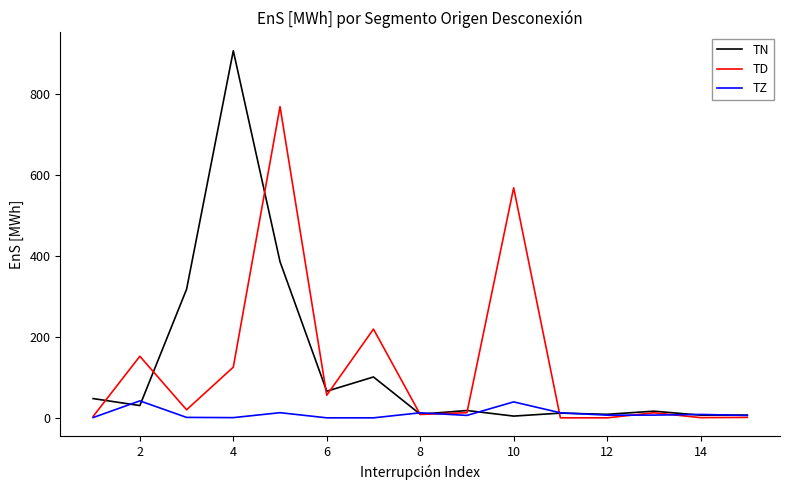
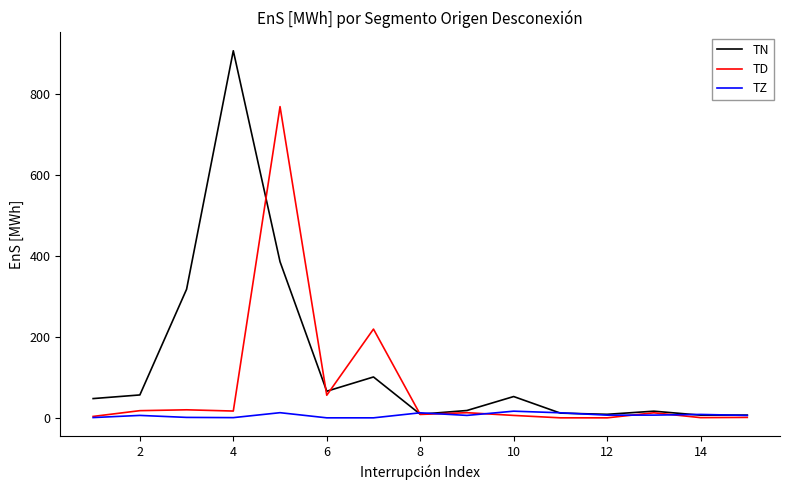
  {
    "TN": {
-     "2": 30,
+     "2": 60,
      "4": 910,
      "6": 70,
-     "10": 0
+     "10": 50
    },
    "TD": {
-     "2": 150,
-     "4": 130,
+     "2": 20,
+     "4": 20,
      "6": 60,
-     "10": 570,
+     "10": 10,
      "12": 0
    },
    "TZ": {
-     "2": 40,
+     "2": 10,
      "4": 0,
      "6": 0,
-     "10": 40
+     "10": 20
    }
  }
